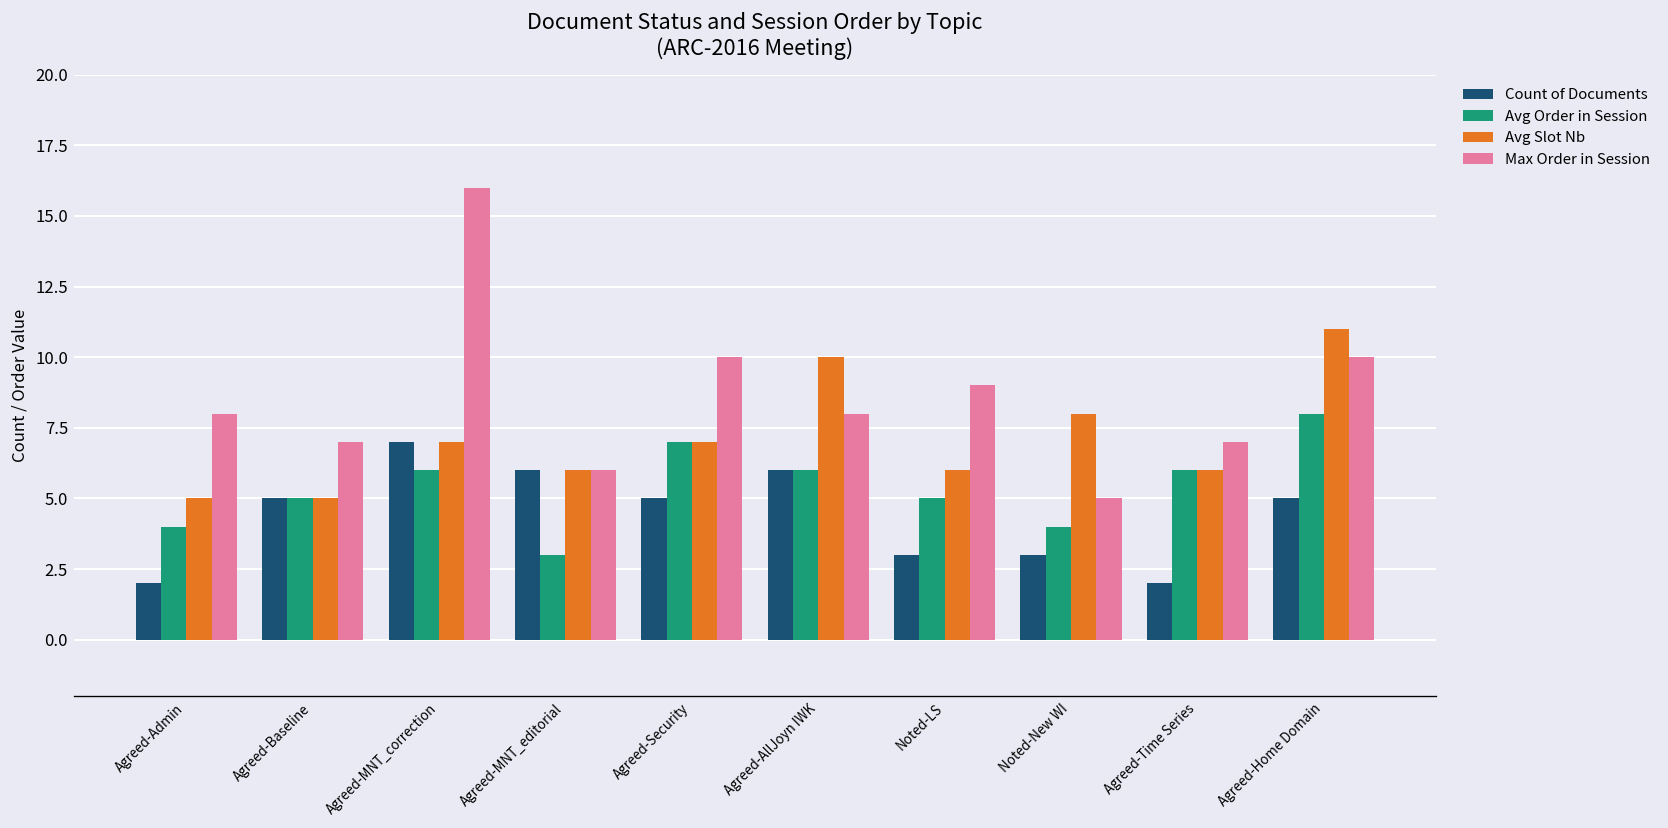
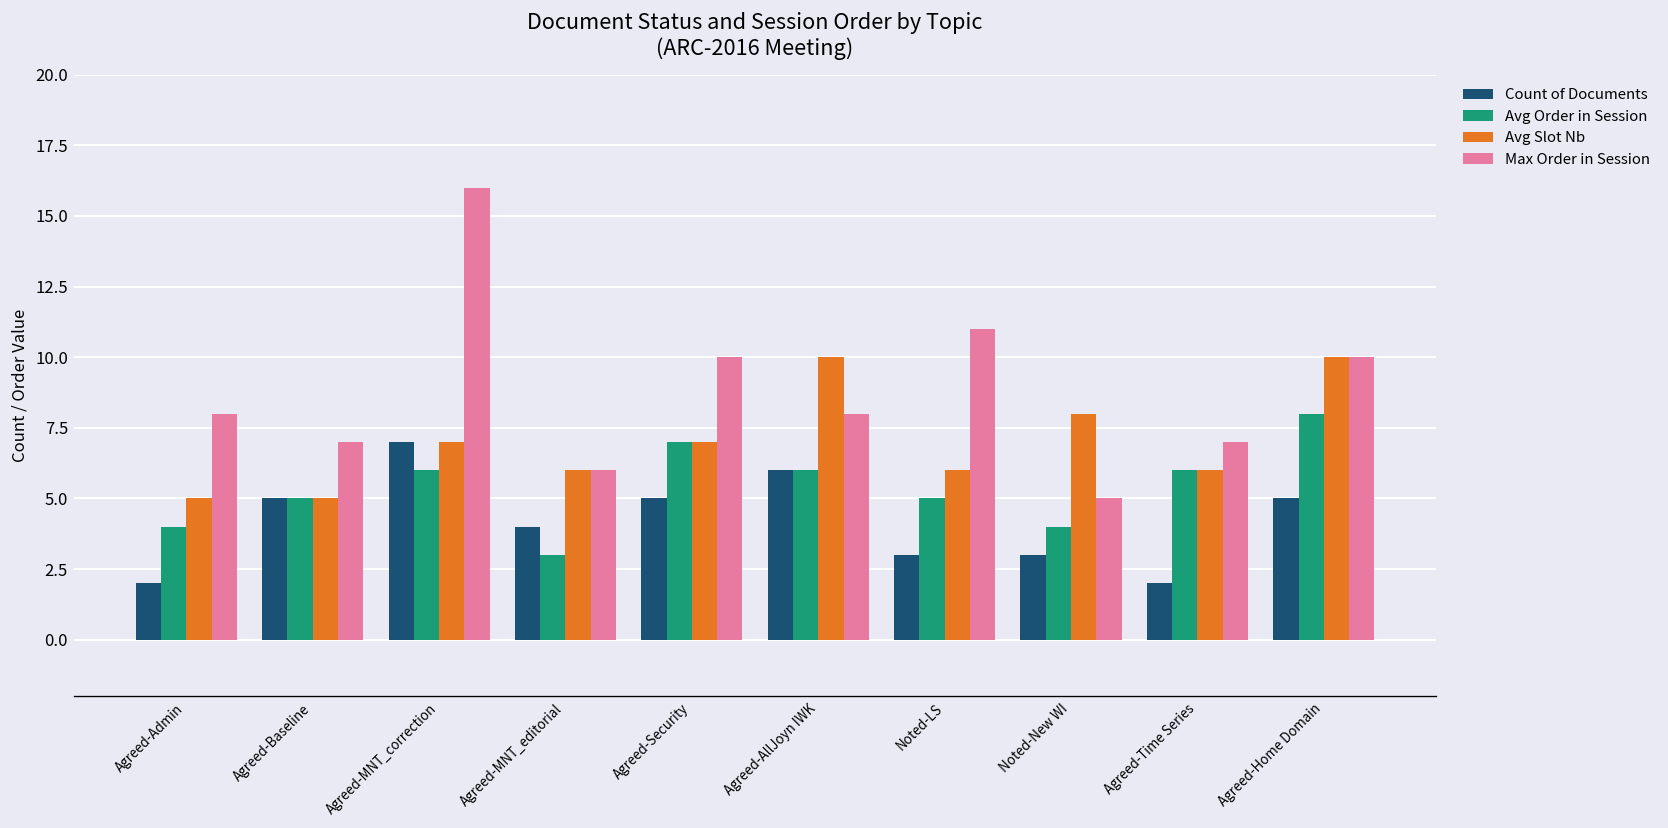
  {
    "Count of Documents": {
      "Agreed-Admin": 2,
      "Agreed-Baseline": 5,
      "Agreed-MNT_correction": 7,
-     "Agreed-MNT_editorial": 6,
+     "Agreed-MNT_editorial": 4,
      "Agreed-Security": 5,
      "Agreed-AllJoyn IWK": 6,
      "Noted-LS": 3,
      "Noted-New WI": 3,
      "Agreed-Time Series": 2,
      "Agreed-Home Domain": 5
    },
    "Avg Order in Session": {
      "Agreed-Admin": 4,
      "Agreed-Baseline": 5,
      "Agreed-MNT_correction": 6,
      "Agreed-MNT_editorial": 3,
      "Agreed-Security": 7,
      "Agreed-AllJoyn IWK": 6,
      "Noted-LS": 5,
      "Noted-New WI": 4,
      "Agreed-Time Series": 6,
      "Agreed-Home Domain": 8
    },
    "Avg Slot Nb": {
      "Agreed-Admin": 5,
      "Agreed-Baseline": 5,
      "Agreed-MNT_correction": 7,
      "Agreed-MNT_editorial": 6,
      "Agreed-Security": 7,
      "Agreed-AllJoyn IWK": 10,
      "Noted-LS": 6,
      "Noted-New WI": 8,
      "Agreed-Time Series": 6,
-     "Agreed-Home Domain": 11
+     "Agreed-Home Domain": 10
    },
    "Max Order in Session": {
      "Agreed-Admin": 8,
      "Agreed-Baseline": 7,
      "Agreed-MNT_correction": 16,
      "Agreed-MNT_editorial": 6,
      "Agreed-Security": 10,
      "Agreed-AllJoyn IWK": 8,
-     "Noted-LS": 9,
+     "Noted-LS": 11,
      "Noted-New WI": 5,
      "Agreed-Time Series": 7,
      "Agreed-Home Domain": 10
    }
  }
